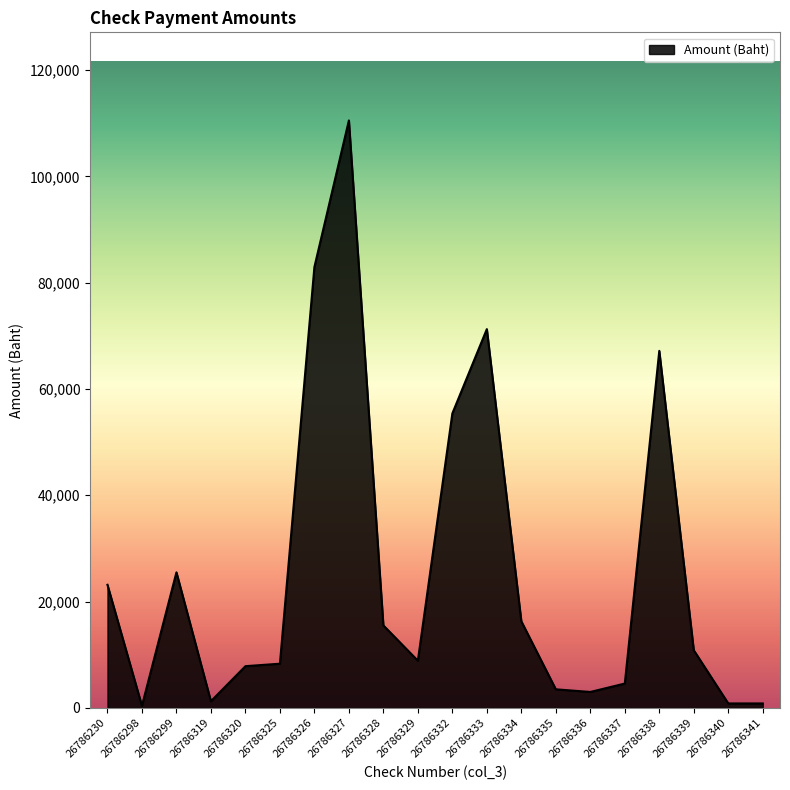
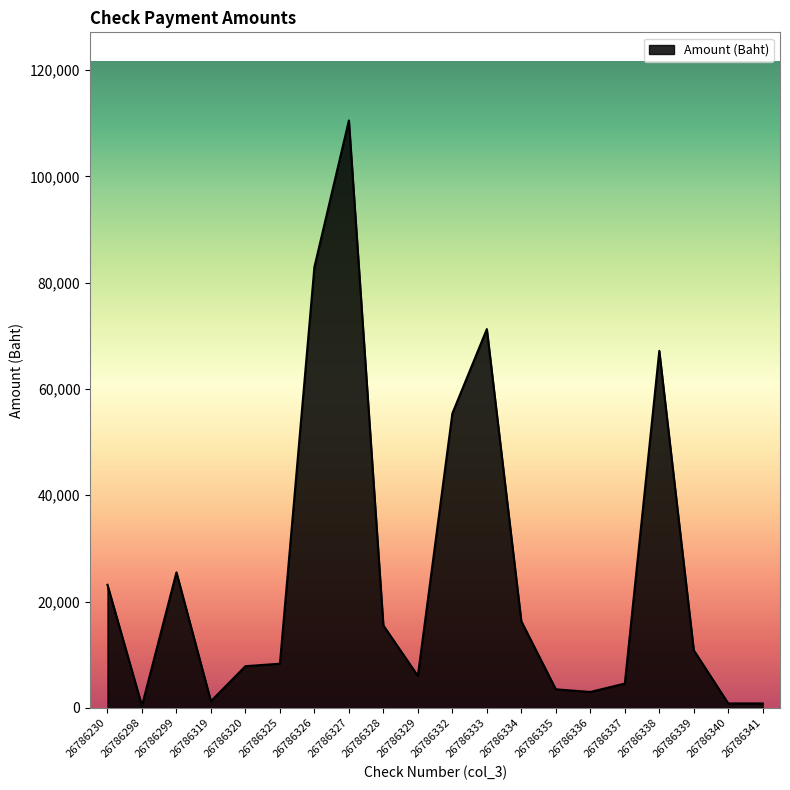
  {
    "26786230": "23,000",
    "26786298": "0",
    "26786299": "26,000",
    "26786319": "1,000",
    "26786320": "8,000",
    "26786325": "8,000",
    "26786326": "83,000",
    "26786327": "111,000",
    "26786328": "16,000",
-   "26786329": "9,000",
+   "26786329": "6,000",
    "26786332": "55,000",
    "26786333": "71,000",
    "26786334": "16,000",
    "26786335": "4,000",
    "26786336": "3,000",
    "26786337": "5,000",
    "26786338": "67,000",
    "26786339": "11,000",
    "26786340": "1,000",
    "26786341": "1,000"
  }
